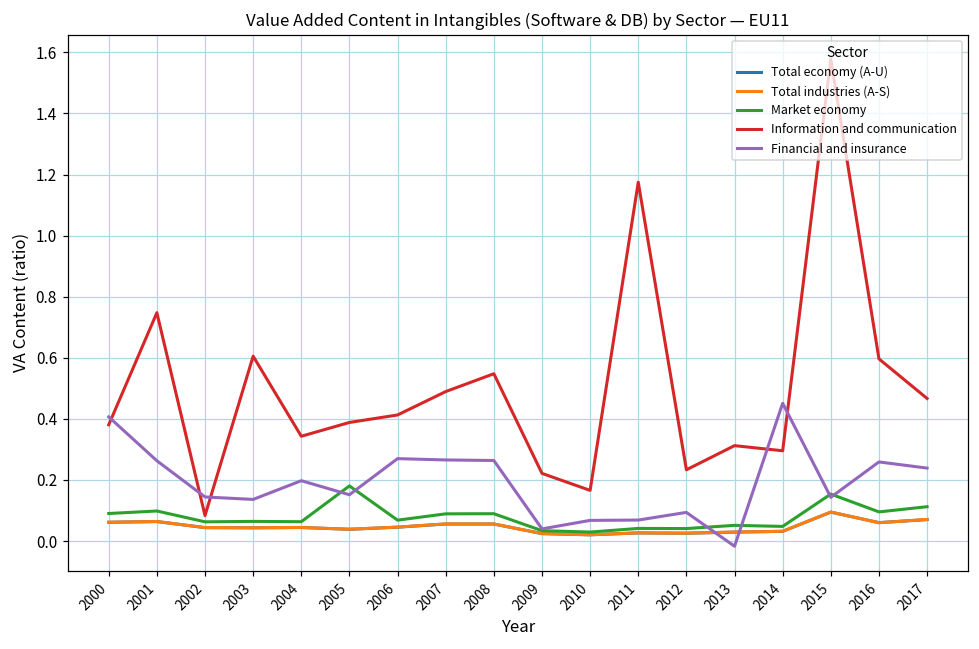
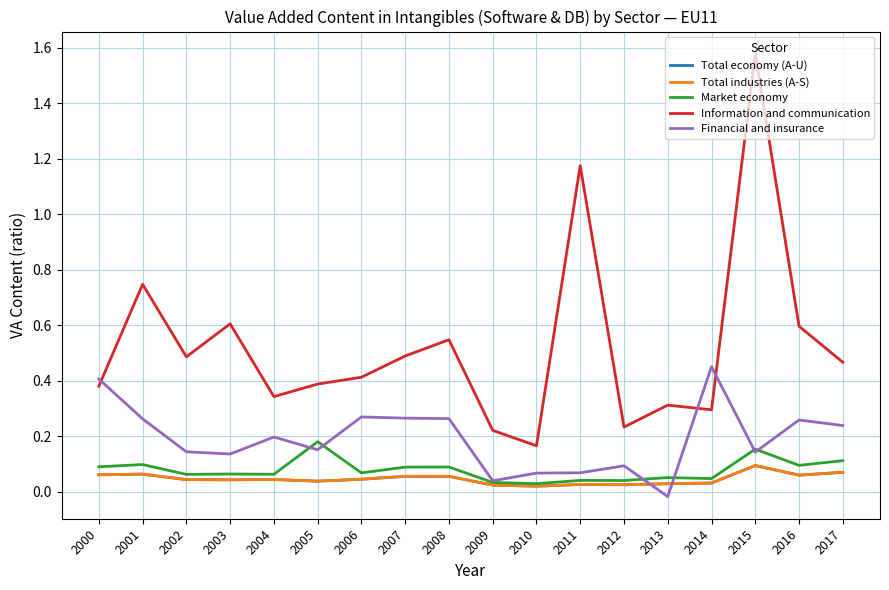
  {
    "Total industries (A-S)": {
      "2000": 0.06,
      "2001": 0.06,
      "2002": 0.04,
      "2003": 0.04,
      "2004": 0.04,
      "2005": 0.04,
      "2006": 0.05,
      "2007": 0.06,
      "2008": 0.06,
      "2009": 0.02,
      "2011": 0.03,
      "2012": 0.03,
      "2013": 0.03,
      "2014": 0.03,
      "2016": 0.06,
      "2017": 0.07
    },
    "Market economy": {
      "2000": 0.09,
      "2001": 0.10,
      "2002": 0.06,
      "2003": 0.06,
      "2004": 0.06,
      "2005": 0.18,
      "2006": 0.07,
      "2007": 0.09,
      "2008": 0.09,
      "2011": 0.04,
      "2012": 0.04,
      "2013": 0.05,
      "2014": 0.05,
      "2015": 0.15,
      "2016": 0.10,
      "2017": 0.11
    },
    "Information and communication": {
      "2000": 0.38,
      "2001": 0.75,
-     "2002": 0.08,
+     "2002": 0.49,
      "2003": 0.61,
      "2004": 0.34,
      "2005": 0.39,
      "2006": 0.41,
      "2007": 0.49,
      "2008": 0.55,
      "2009": 0.22,
      "2010": 0.17,
      "2011": 1.17,
      "2012": 0.23,
      "2013": 0.31,
      "2014": 0.30,
      "2016": 0.60,
      "2017": 0.47
    },
    "Financial and insurance": {
      "2000": 0.41,
      "2001": 0.26,
      "2002": 0.14,
      "2003": 0.14,
      "2004": 0.20,
      "2005": 0.15,
      "2006": 0.27,
      "2007": 0.27,
      "2008": 0.26,
      "2010": 0.07,
      "2011": 0.07,
      "2012": 0.09,
      "2013": -0.02,
      "2014": 0.45,
      "2015": 0.14,
      "2016": 0.26,
      "2017": 0.24
    }
  }
